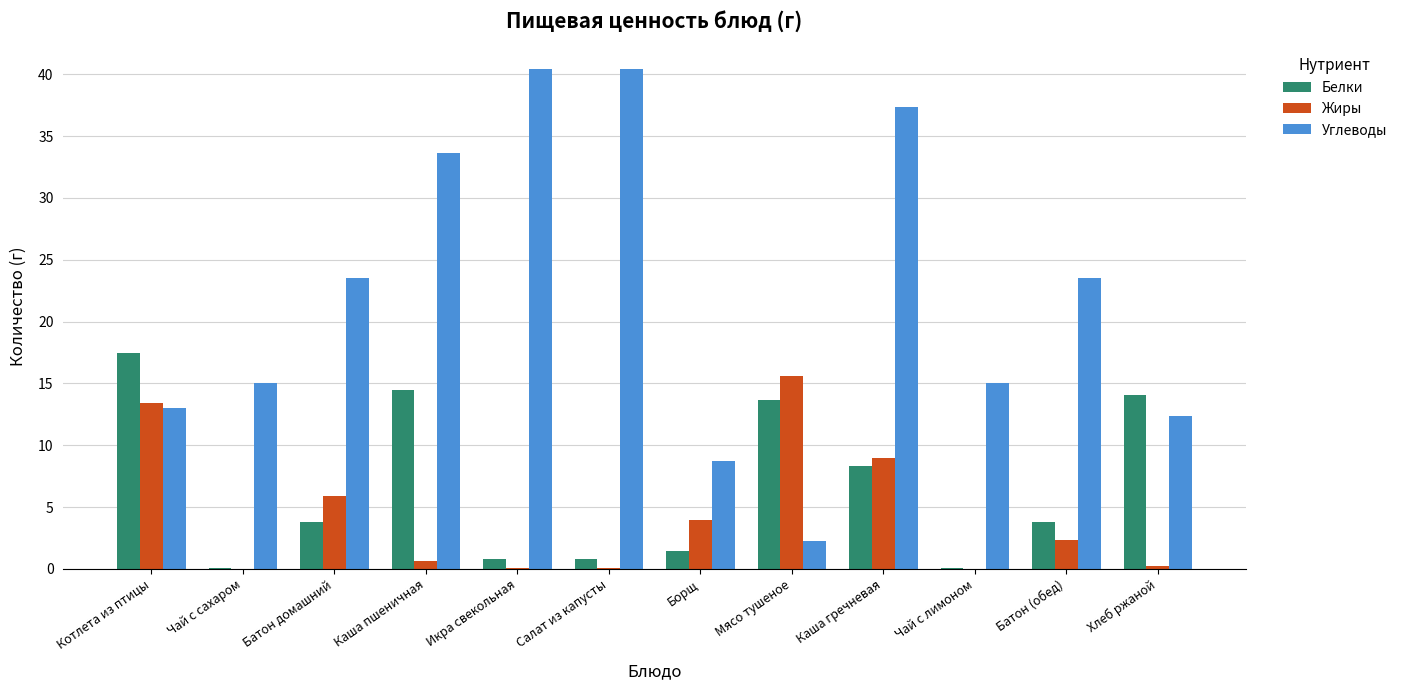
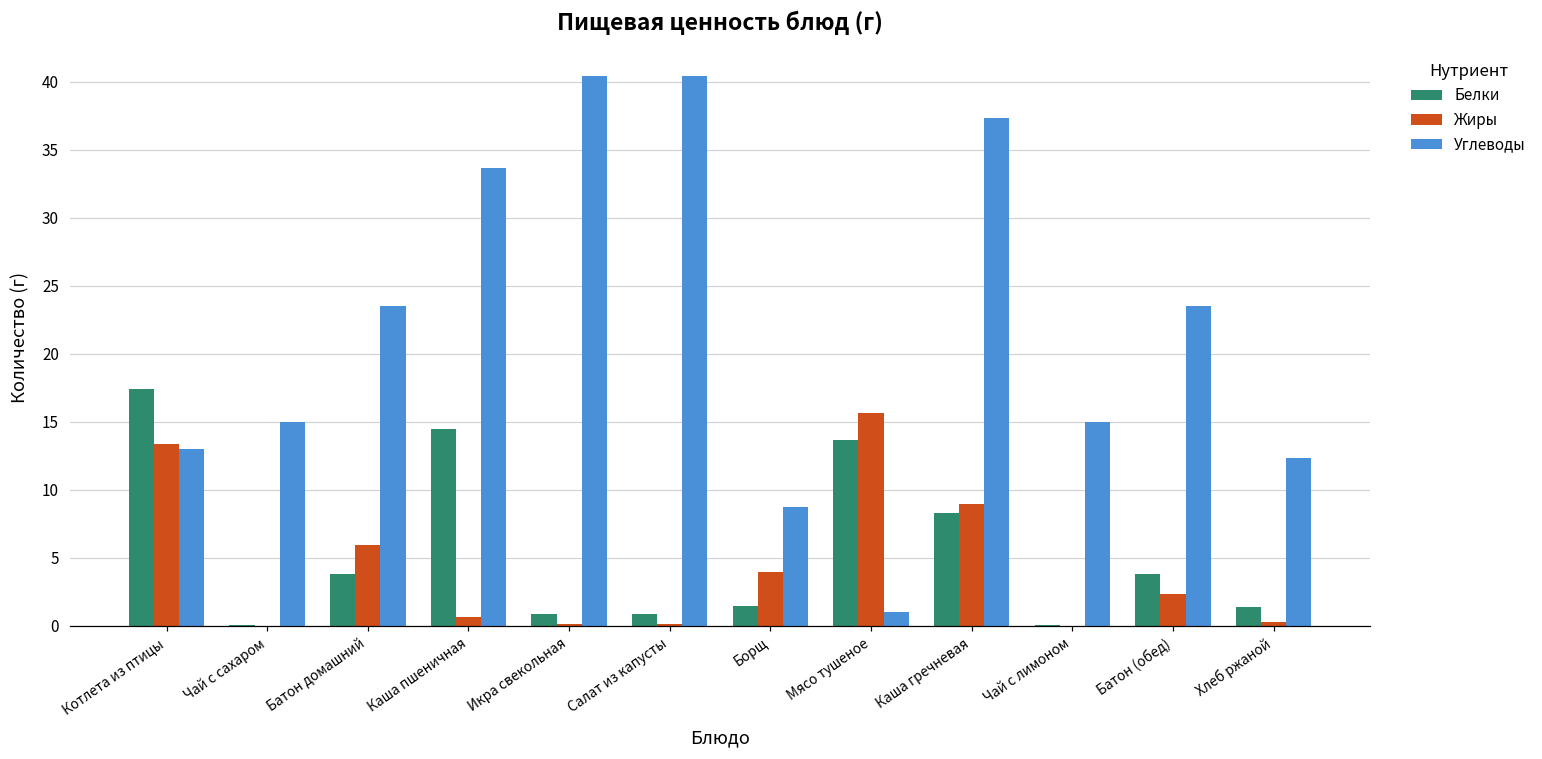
  {
    "Белки": {
      "Котлета из птицы": 17.5,
      "Батон домашний": 3.8,
      "Каша пшеничная": 14.5,
      "Икра свекольная": 0.8,
      "Салат из капусты": 0.8,
      "Борщ": 1.4,
      "Мясо тушеное": 13.7,
      "Каша гречневая": 8.3,
      "Батон (обед)": 3.8,
-     "Хлеб ржаной": 14.1
+     "Хлеб ржаной": 1.4
    },
    "Жиры": {
      "Котлета из птицы": 13.4,
      "Батон домашний": 5.9,
      "Каша пшеничная": 0.7,
      "Борщ": 3.9,
      "Мясо тушеное": 15.6,
      "Каша гречневая": 9.0,
      "Батон (обед)": 2.4,
      "Хлеб ржаной": 0.3
    },
    "Углеводы": {
      "Котлета из птицы": 13.0,
      "Чай с сахаром": 15.0,
      "Батон домашний": 23.6,
      "Каша пшеничная": 33.7,
      "Икра свекольная": 40.4,
      "Салат из капусты": 40.4,
      "Борщ": 8.8,
-     "Мясо тушеное": 2.3,
+     "Мясо тушеное": 1.0,
      "Каша гречневая": 37.4,
      "Чай с лимоном": 15.0,
      "Батон (обед)": 23.6,
      "Хлеб ржаной": 12.3
    }
  }
